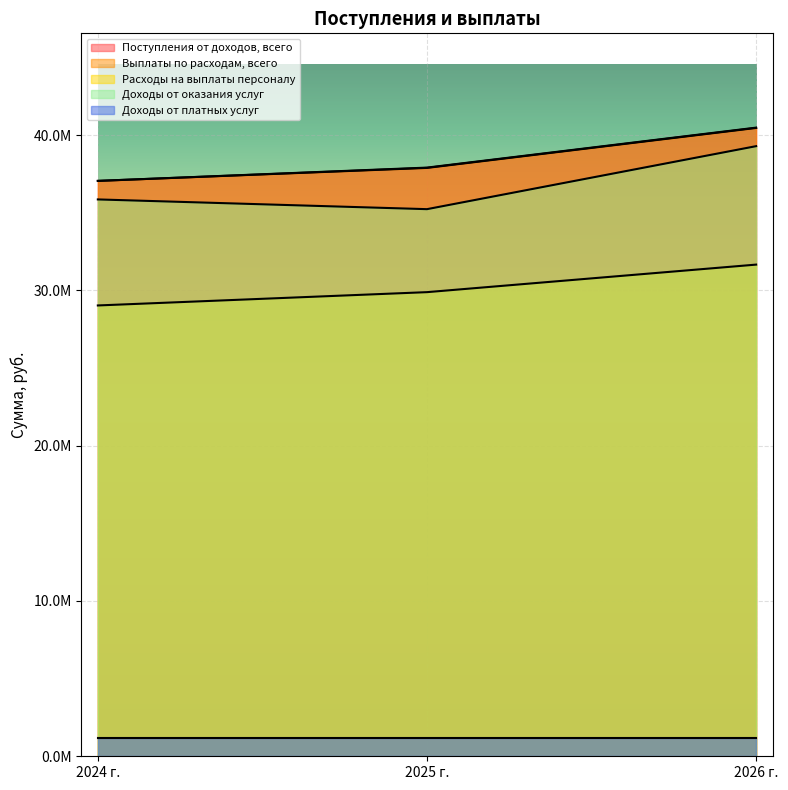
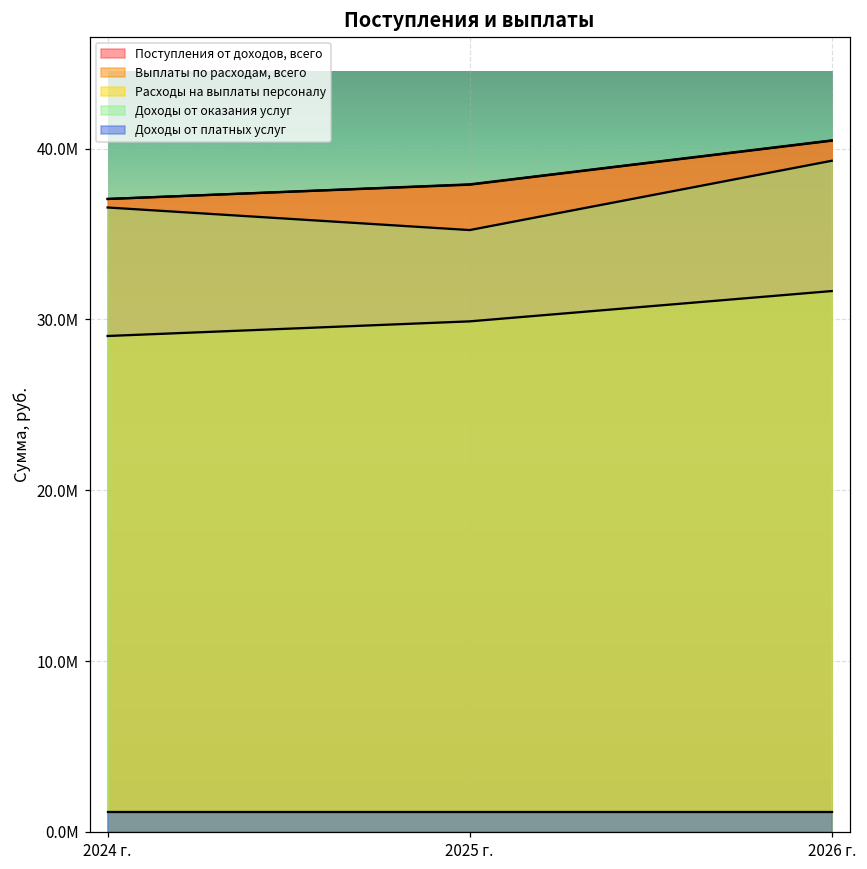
  {
    "Доходы от оказания услуг": {
-     "2024 г.": 35900000,
+     "2024 г.": 36500000,
      "2025 г.": 35200000,
      "2026 г.": 39300000
    },
    "Доходы от платных услуг": {
      "2024 г.": 1200000,
      "2025 г.": 1200000,
      "2026 г.": 1200000
    }
  }
